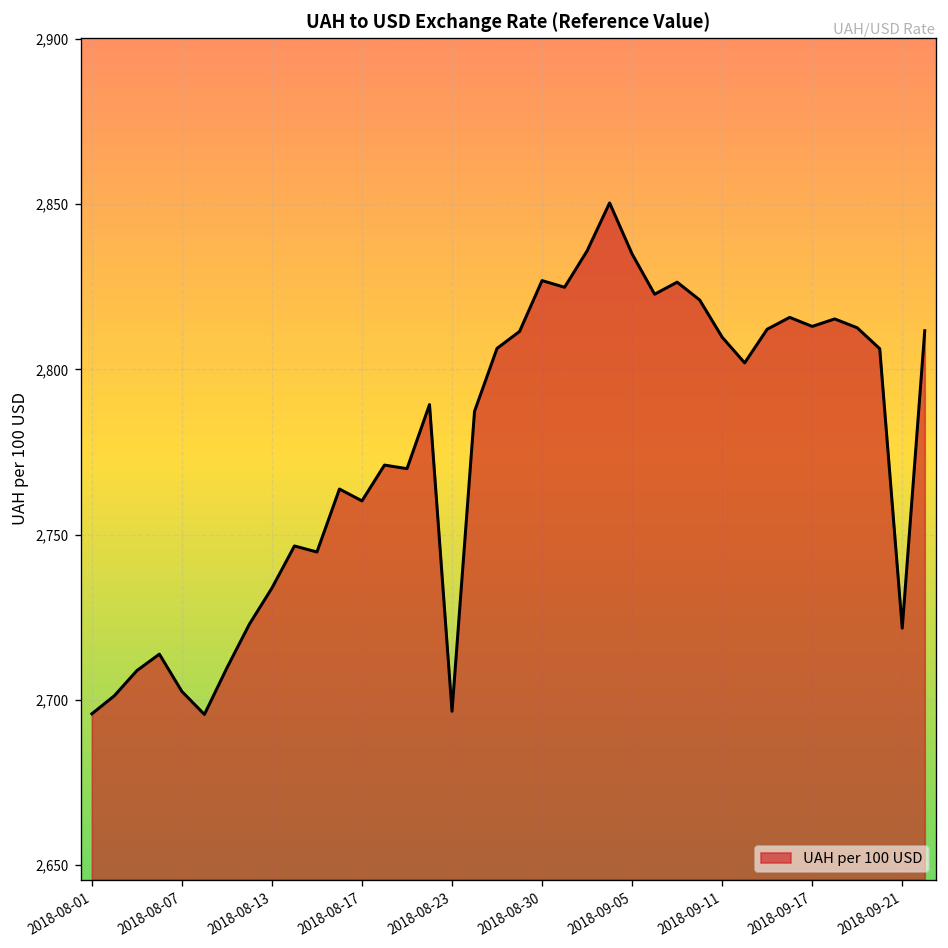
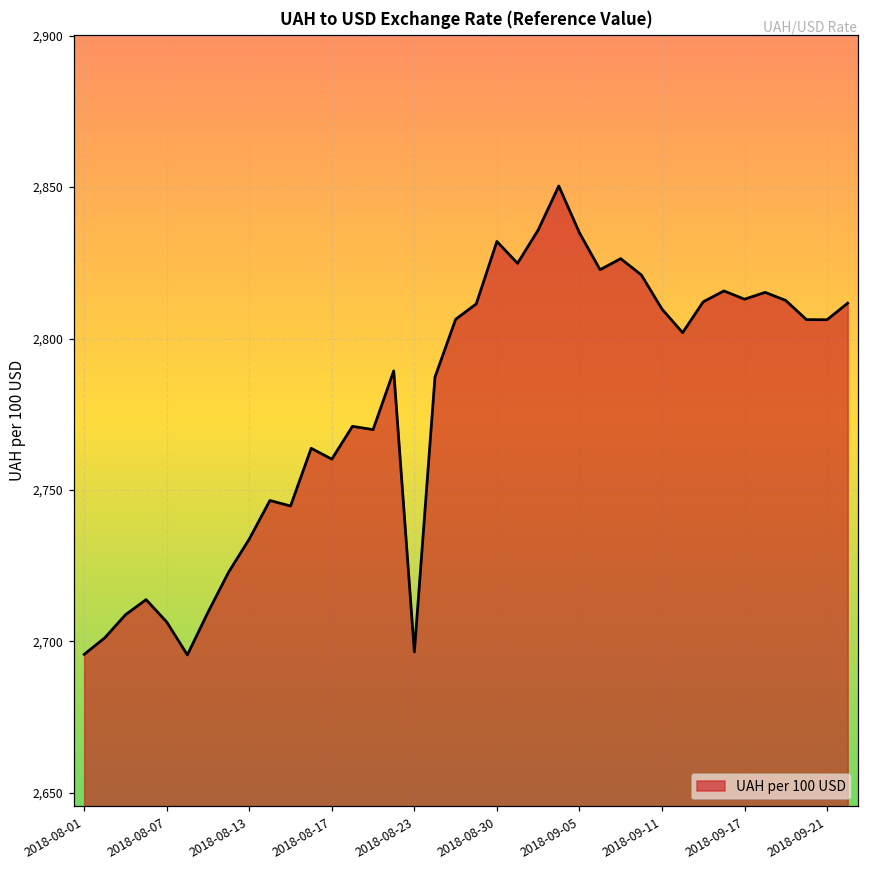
  {
    "2018-08-01": "2,696",
-   "2018-08-07": "2,703",
+   "2018-08-07": "2,706",
    "2018-08-13": "2,734",
    "2018-08-17": "2,760",
    "2018-08-23": "2,697",
-   "2018-08-30": "2,827",
+   "2018-08-30": "2,832",
    "2018-09-05": "2,835",
    "2018-09-11": "2,810",
    "2018-09-17": "2,813",
-   "2018-09-21": "2,722"
+   "2018-09-21": "2,806"
  }
